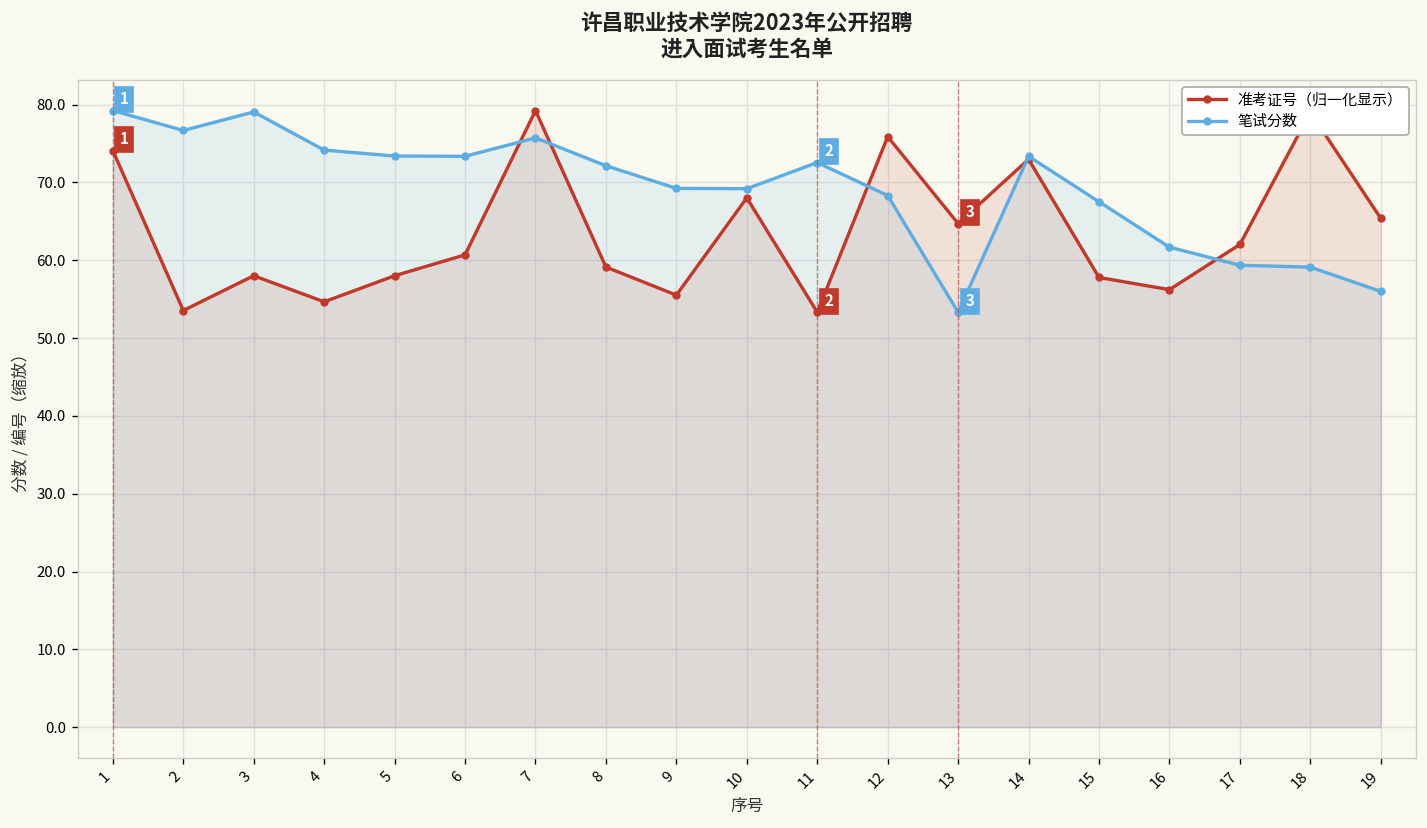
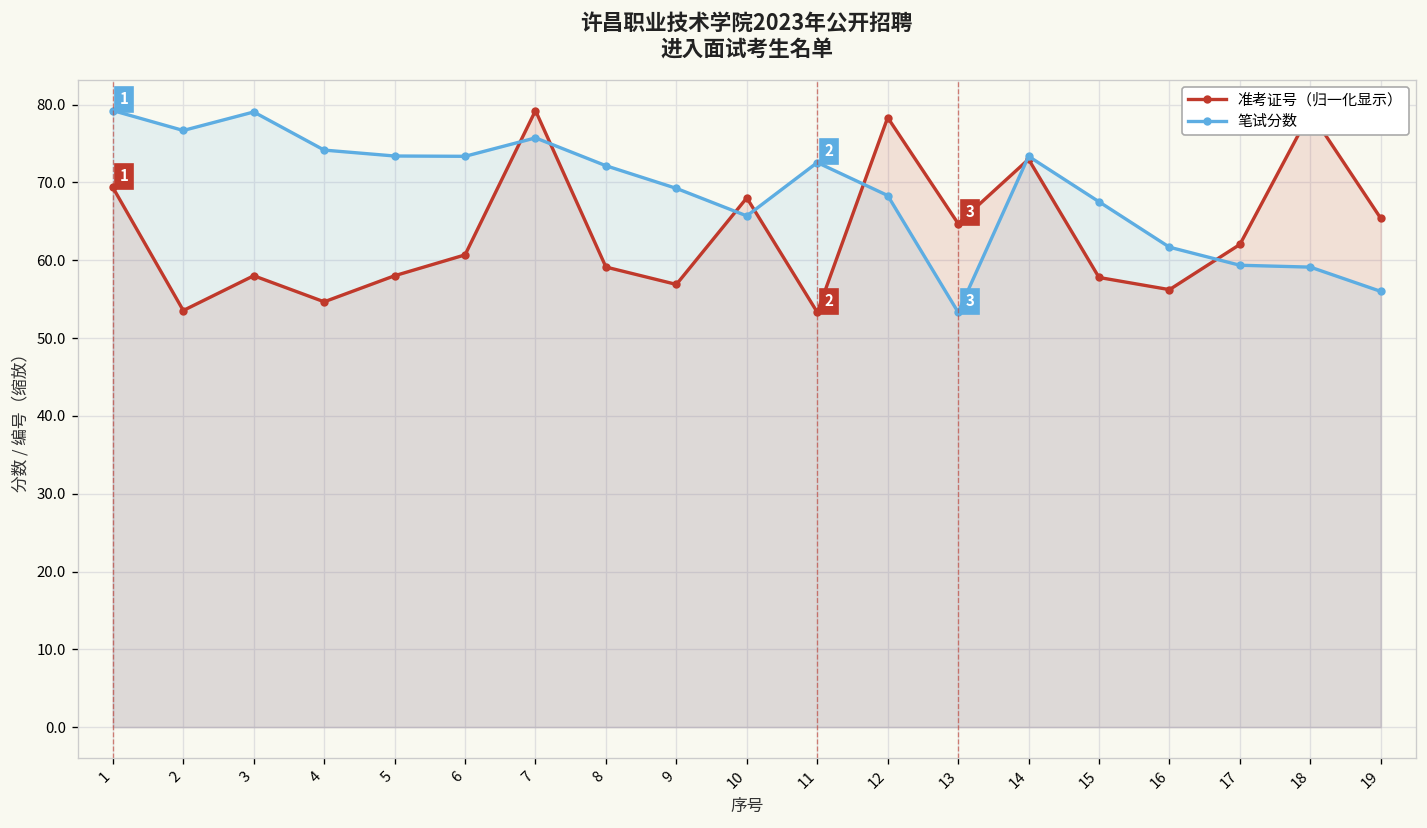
  {
    "准考证号（归一化显示）": {
-     "1": 74,
+     "1": 69,
      "2": 54,
      "3": 58,
      "4": 55,
      "5": 58,
      "6": 61,
      "7": 79,
      "8": 59,
-     "9": 56,
+     "9": 57,
      "10": 68,
-     "12": 76,
+     "12": 78,
      "15": 58,
      "16": 56,
      "17": 62,
      "19": 65
    },
    "笔试分数": {
      "2": 77,
      "3": 79,
      "4": 74,
      "5": 73,
      "6": 73,
      "7": 76,
      "8": 72,
      "9": 69,
-     "10": 69,
+     "10": 66,
      "12": 68,
      "15": 68,
      "16": 62,
      "17": 59,
      "18": 59,
      "19": 56
    }
  }
